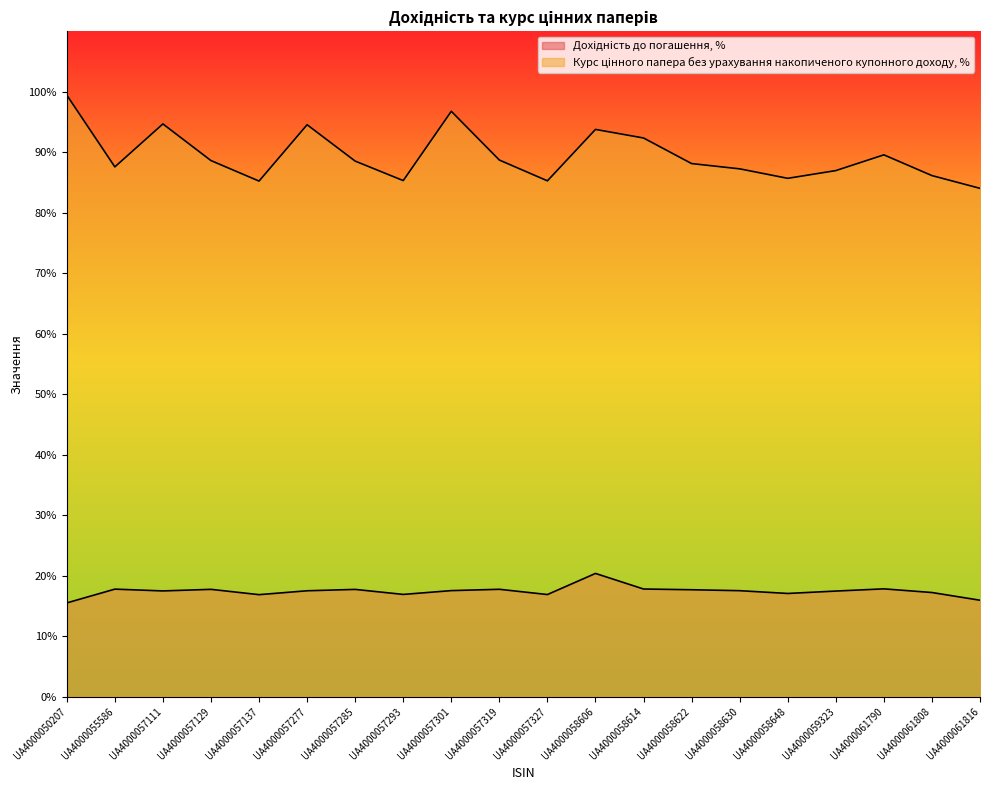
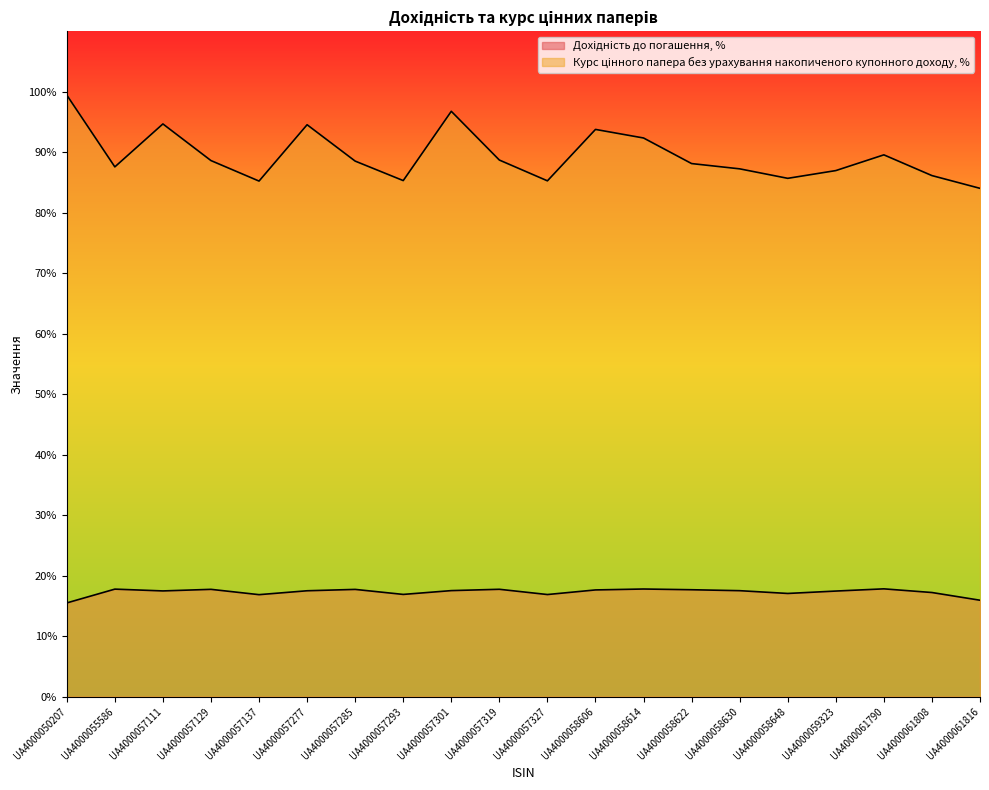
  {
    "Дохідність до погашення, %": {
      "UA4000050207": "15%",
      "UA4000055586": "18%",
      "UA4000057111": "17%",
      "UA4000057129": "18%",
      "UA4000057137": "17%",
      "UA4000057277": "17%",
      "UA4000057285": "18%",
      "UA4000057293": "17%",
      "UA4000057301": "18%",
      "UA4000057319": "18%",
      "UA4000057327": "17%",
-     "UA4000058606": "20%",
+     "UA4000058606": "18%",
      "UA4000058614": "18%",
      "UA4000058622": "18%",
      "UA4000058630": "18%",
      "UA4000058648": "17%",
      "UA4000059323": "17%",
      "UA4000061790": "18%",
      "UA4000061808": "17%",
      "UA4000061816": "16%"
    },
    "Курс цінного папера без урахування накопиченого купонного доходу, %": {
      "UA4000050207": "99%",
      "UA4000055586": "88%",
      "UA4000057111": "95%",
      "UA4000057129": "89%",
      "UA4000057137": "85%",
      "UA4000057277": "95%",
      "UA4000057285": "89%",
      "UA4000057293": "85%",
      "UA4000057301": "97%",
      "UA4000057319": "89%",
      "UA4000057327": "85%",
      "UA4000058606": "94%",
      "UA4000058614": "92%",
      "UA4000058622": "88%",
      "UA4000058630": "87%",
      "UA4000058648": "86%",
      "UA4000059323": "87%",
      "UA4000061790": "90%",
      "UA4000061808": "86%",
      "UA4000061816": "84%"
    }
  }
